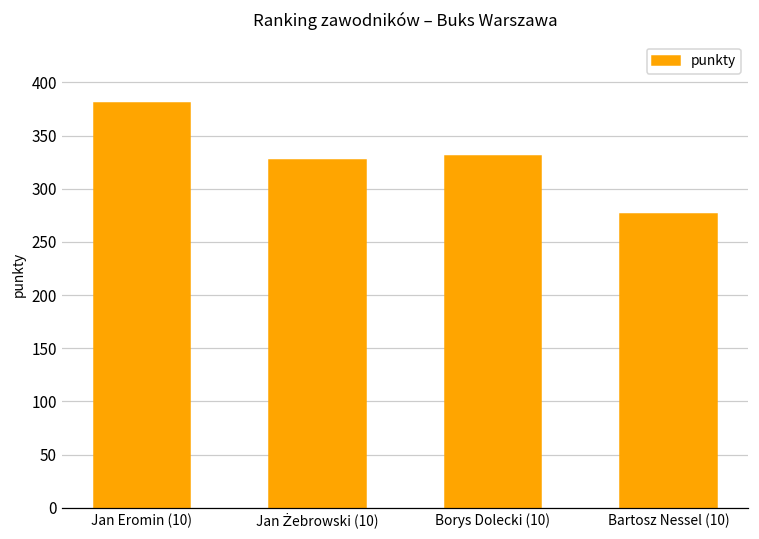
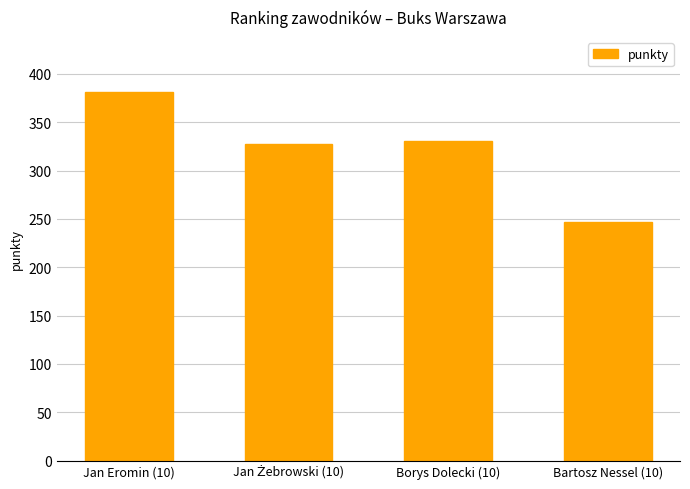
  {
    "Jan Eromin (10)": 380,
    "Jan Żebrowski (10)": 330,
    "Borys Dolecki (10)": 330,
-   "Bartosz Nessel (10)": 280
+   "Bartosz Nessel (10)": 250
  }
